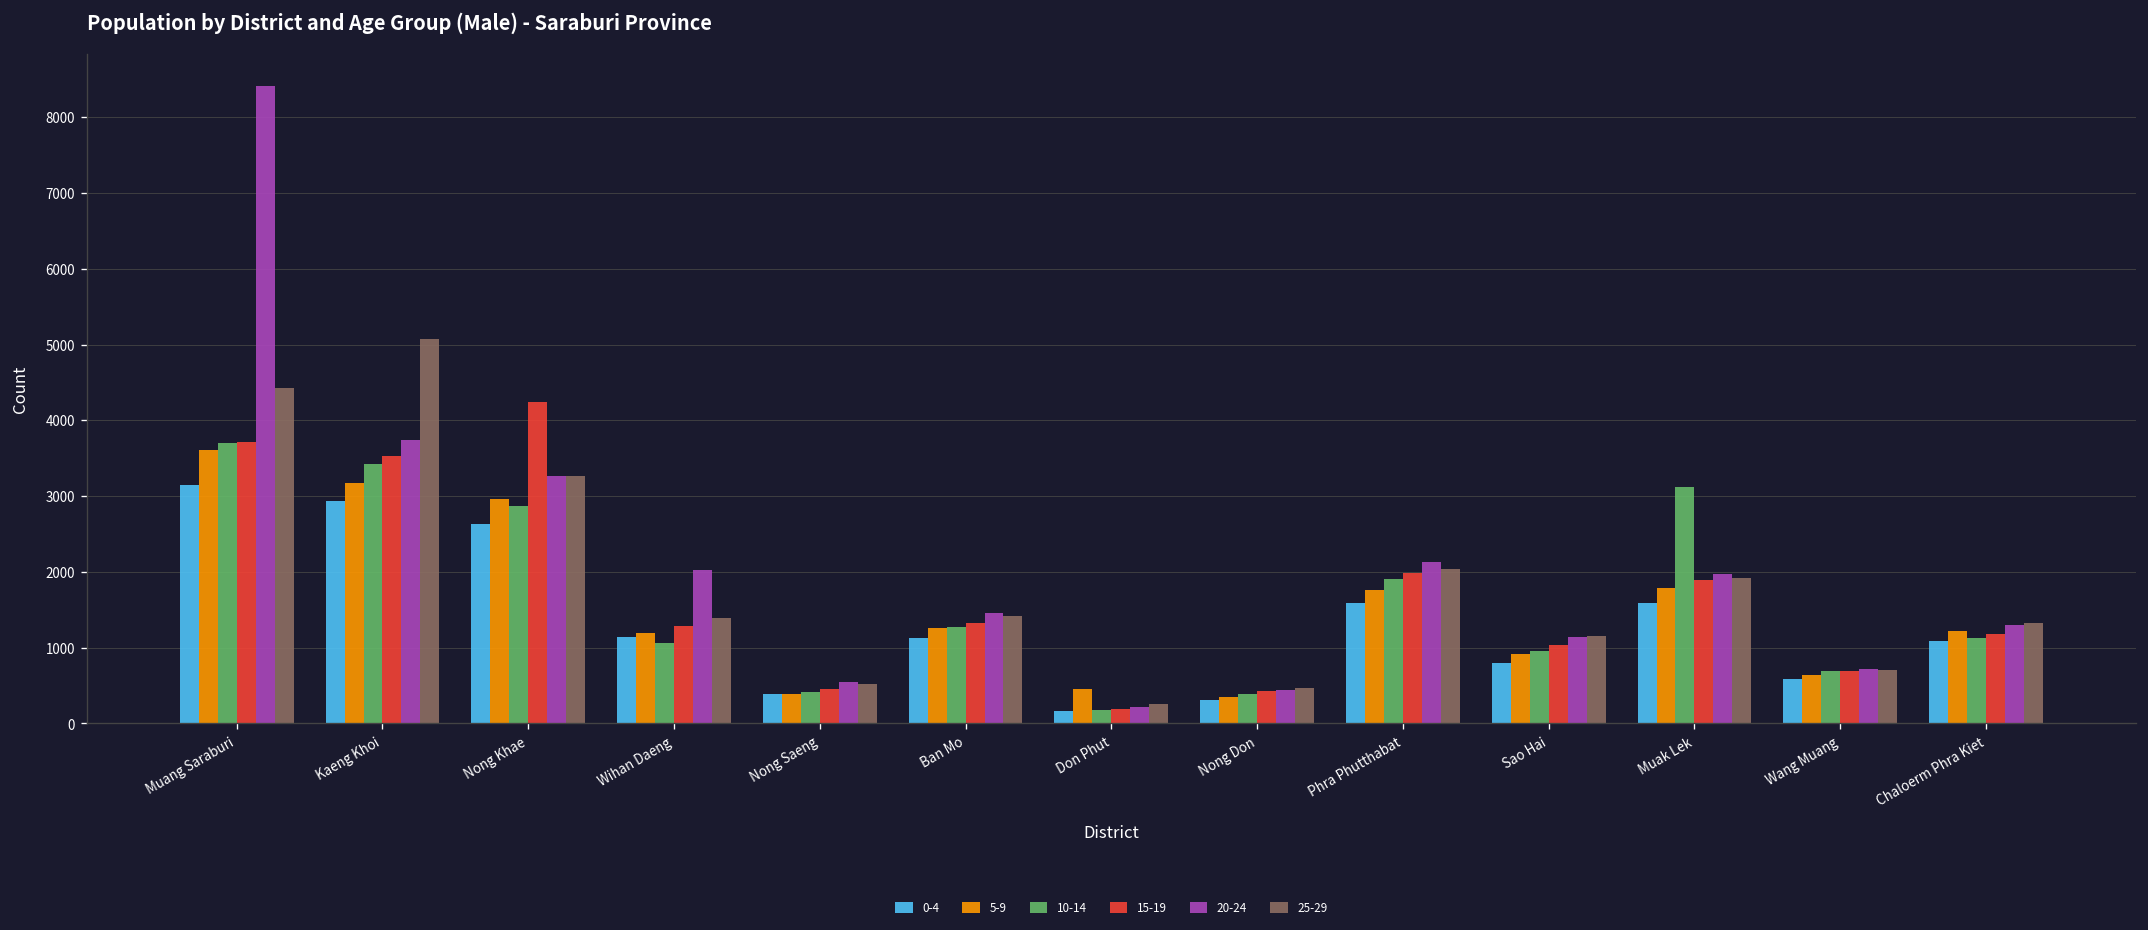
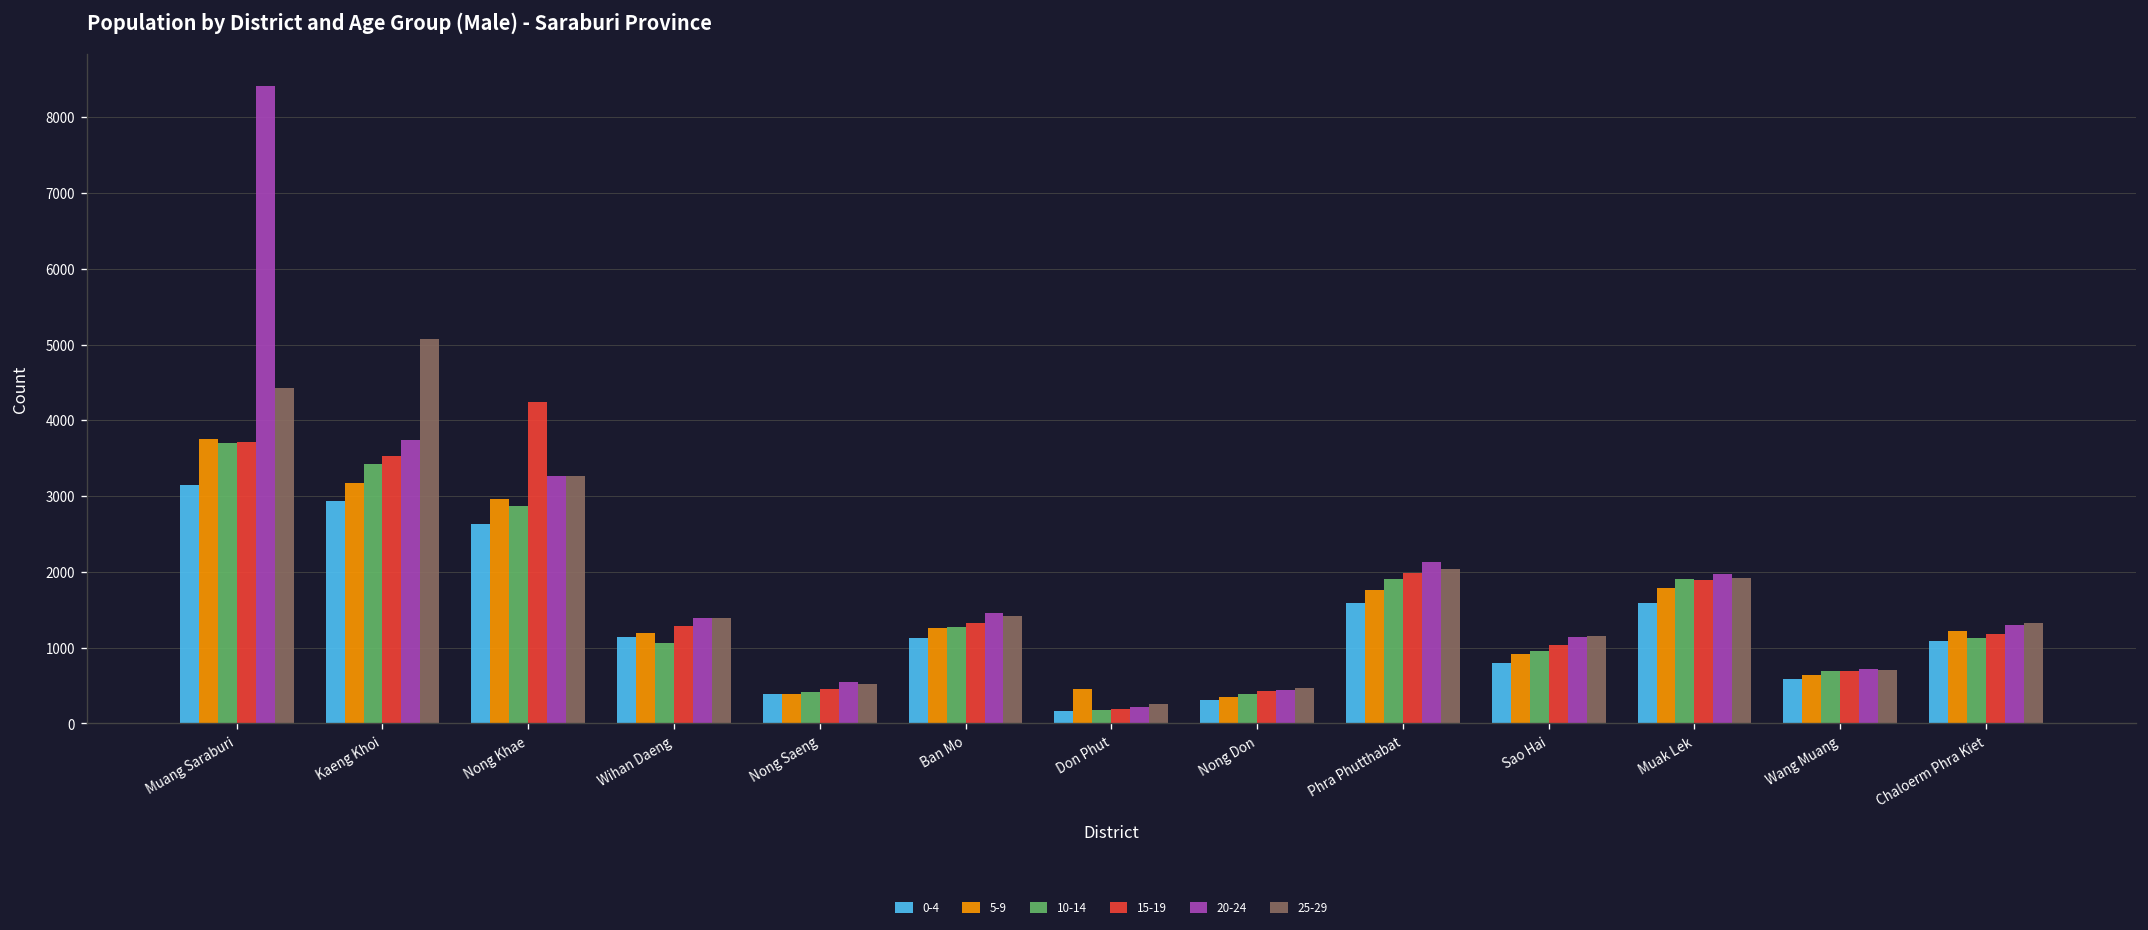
  {
    "0-4": {
      "Muang Saraburi": 3100,
      "Kaeng Khoi": 2900,
      "Nong Khae": 2600,
      "Wihan Daeng": 1100,
      "Nong Saeng": 400,
      "Ban Mo": 1100,
      "Don Phut": 200,
      "Nong Don": 300,
      "Phra Phutthabat": 1600,
      "Sao Hai": 800,
      "Muak Lek": 1600,
      "Wang Muang": 600,
      "Chaloerm Phra Kiet": 1100
    },
    "5-9": {
-     "Muang Saraburi": 3600,
+     "Muang Saraburi": 3800,
      "Kaeng Khoi": 3200,
      "Nong Khae": 3000,
      "Wihan Daeng": 1200,
      "Nong Saeng": 400,
      "Ban Mo": 1300,
      "Don Phut": 500,
      "Nong Don": 400,
      "Phra Phutthabat": 1800,
      "Sao Hai": 900,
      "Muak Lek": 1800,
      "Wang Muang": 600,
      "Chaloerm Phra Kiet": 1200
    },
    "10-14": {
      "Muang Saraburi": 3700,
      "Kaeng Khoi": 3400,
      "Nong Khae": 2900,
      "Wihan Daeng": 1100,
      "Nong Saeng": 400,
      "Ban Mo": 1300,
      "Don Phut": 200,
      "Nong Don": 400,
      "Phra Phutthabat": 1900,
      "Sao Hai": 1000,
-     "Muak Lek": 3100,
+     "Muak Lek": 1900,
      "Wang Muang": 700,
      "Chaloerm Phra Kiet": 1100
    },
    "15-19": {
      "Muang Saraburi": 3700,
      "Kaeng Khoi": 3500,
      "Nong Khae": 4200,
      "Wihan Daeng": 1300,
      "Nong Saeng": 400,
      "Ban Mo": 1300,
      "Don Phut": 200,
      "Nong Don": 400,
      "Phra Phutthabat": 2000,
      "Sao Hai": 1000,
      "Muak Lek": 1900,
      "Wang Muang": 700,
      "Chaloerm Phra Kiet": 1200
    },
    "20-24": {
      "Muang Saraburi": 8400,
      "Kaeng Khoi": 3700,
      "Nong Khae": 3300,
-     "Wihan Daeng": 2000,
+     "Wihan Daeng": 1400,
      "Nong Saeng": 500,
      "Ban Mo": 1500,
      "Don Phut": 200,
      "Nong Don": 400,
      "Phra Phutthabat": 2100,
      "Sao Hai": 1100,
      "Muak Lek": 2000,
      "Wang Muang": 700,
      "Chaloerm Phra Kiet": 1300
    },
    "25-29": {
      "Muang Saraburi": 4400,
      "Kaeng Khoi": 5100,
      "Nong Khae": 3300,
      "Wihan Daeng": 1400,
      "Nong Saeng": 500,
      "Ban Mo": 1400,
      "Don Phut": 300,
      "Nong Don": 500,
      "Phra Phutthabat": 2000,
      "Sao Hai": 1200,
      "Muak Lek": 1900,
      "Wang Muang": 700,
      "Chaloerm Phra Kiet": 1300
    }
  }
